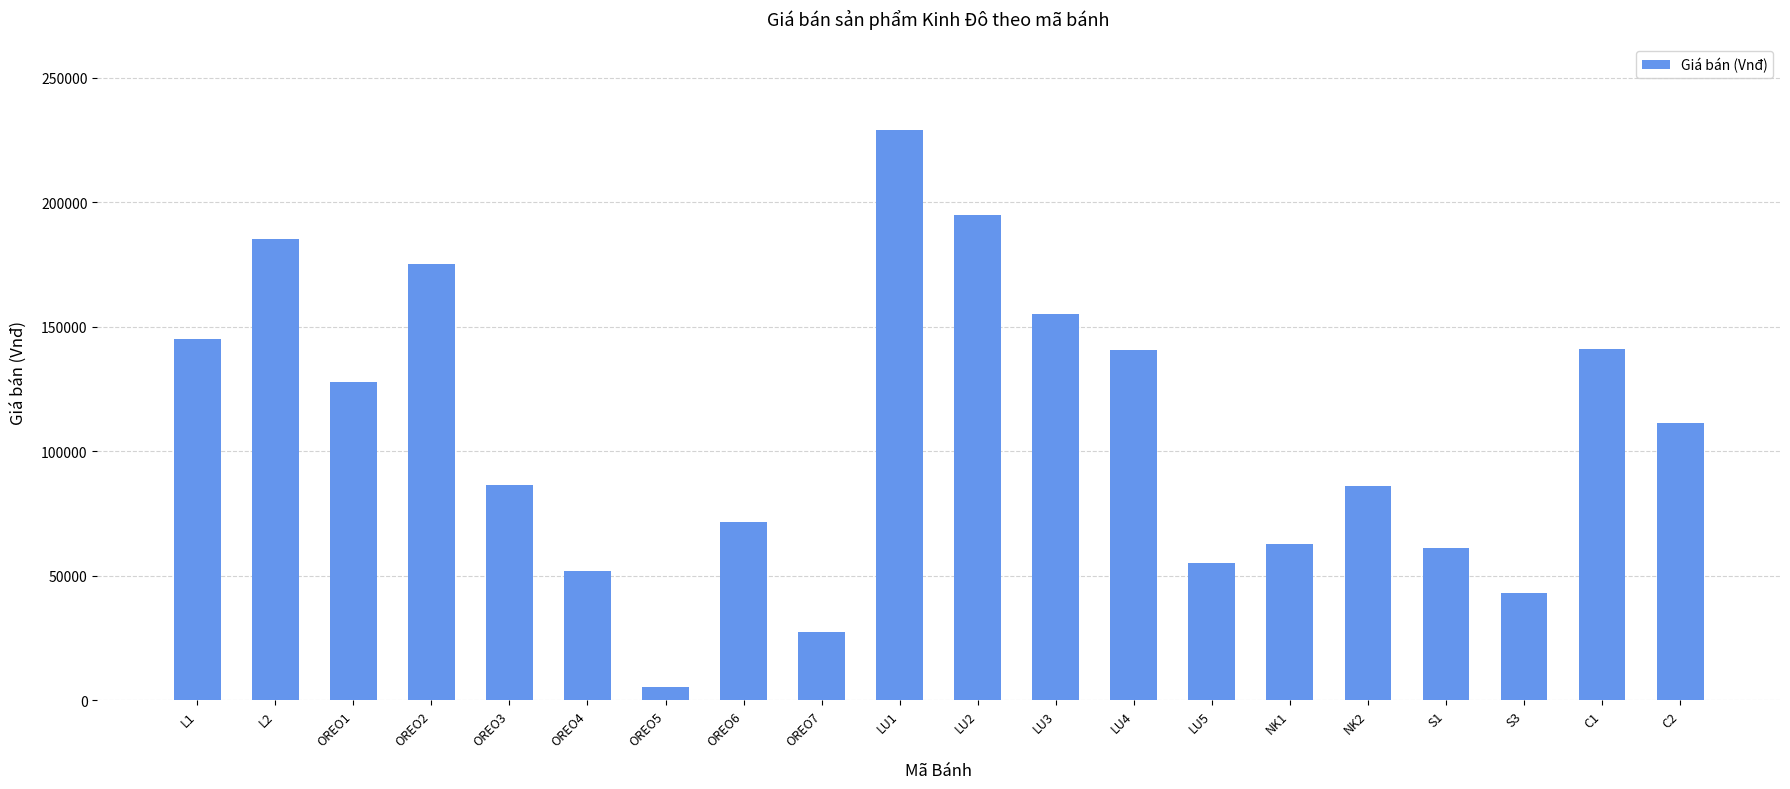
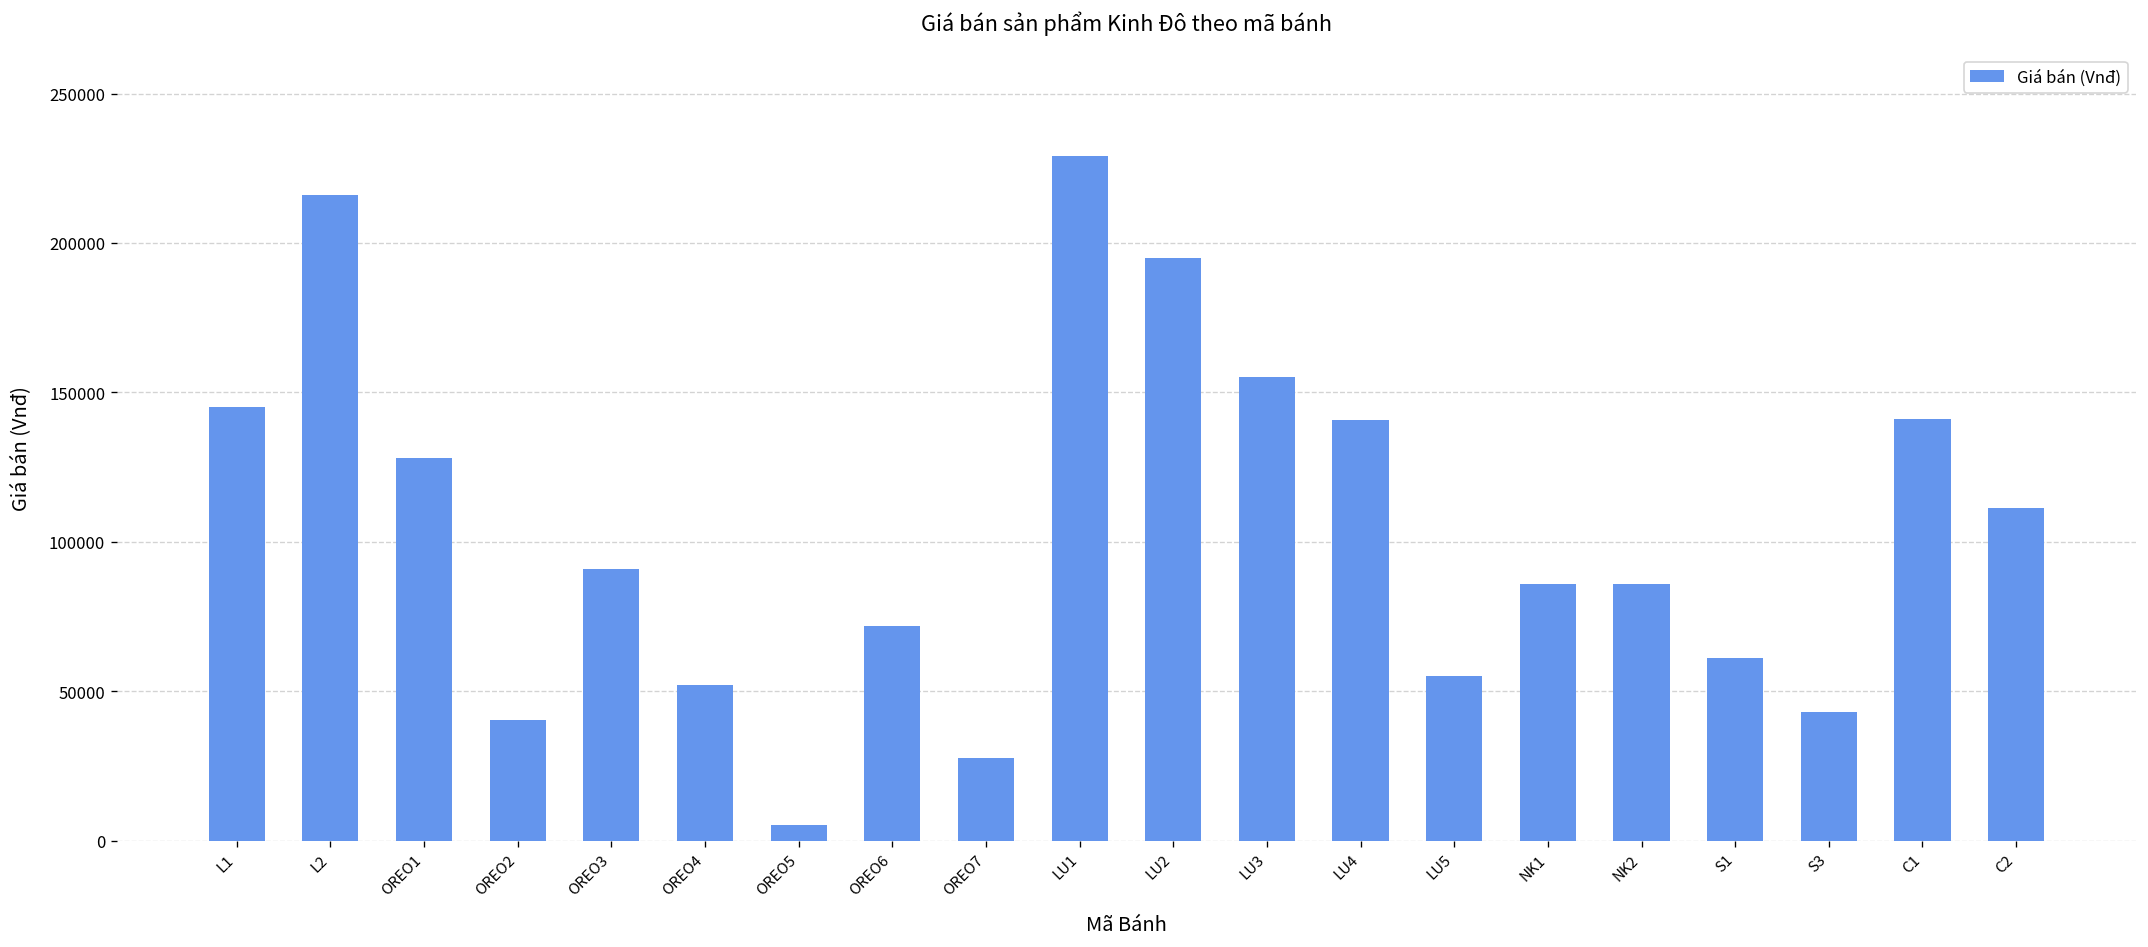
  {
    "L1": 145000,
-   "L2": 185000,
+   "L2": 216000,
    "OREO1": 128000,
-   "OREO2": 175000,
-   "OREO3": 87000,
+   "OREO2": 40000,
+   "OREO3": 91000,
    "OREO4": 52000,
    "OREO5": 5000,
    "OREO6": 72000,
    "OREO7": 28000,
    "LU1": 229000,
    "LU2": 195000,
    "LU3": 155000,
    "LU4": 141000,
    "LU5": 55000,
-   "NK1": 63000,
+   "NK1": 86000,
    "NK2": 86000,
    "S1": 61000,
    "S3": 43000,
    "C1": 141000,
    "C2": 111000
  }
